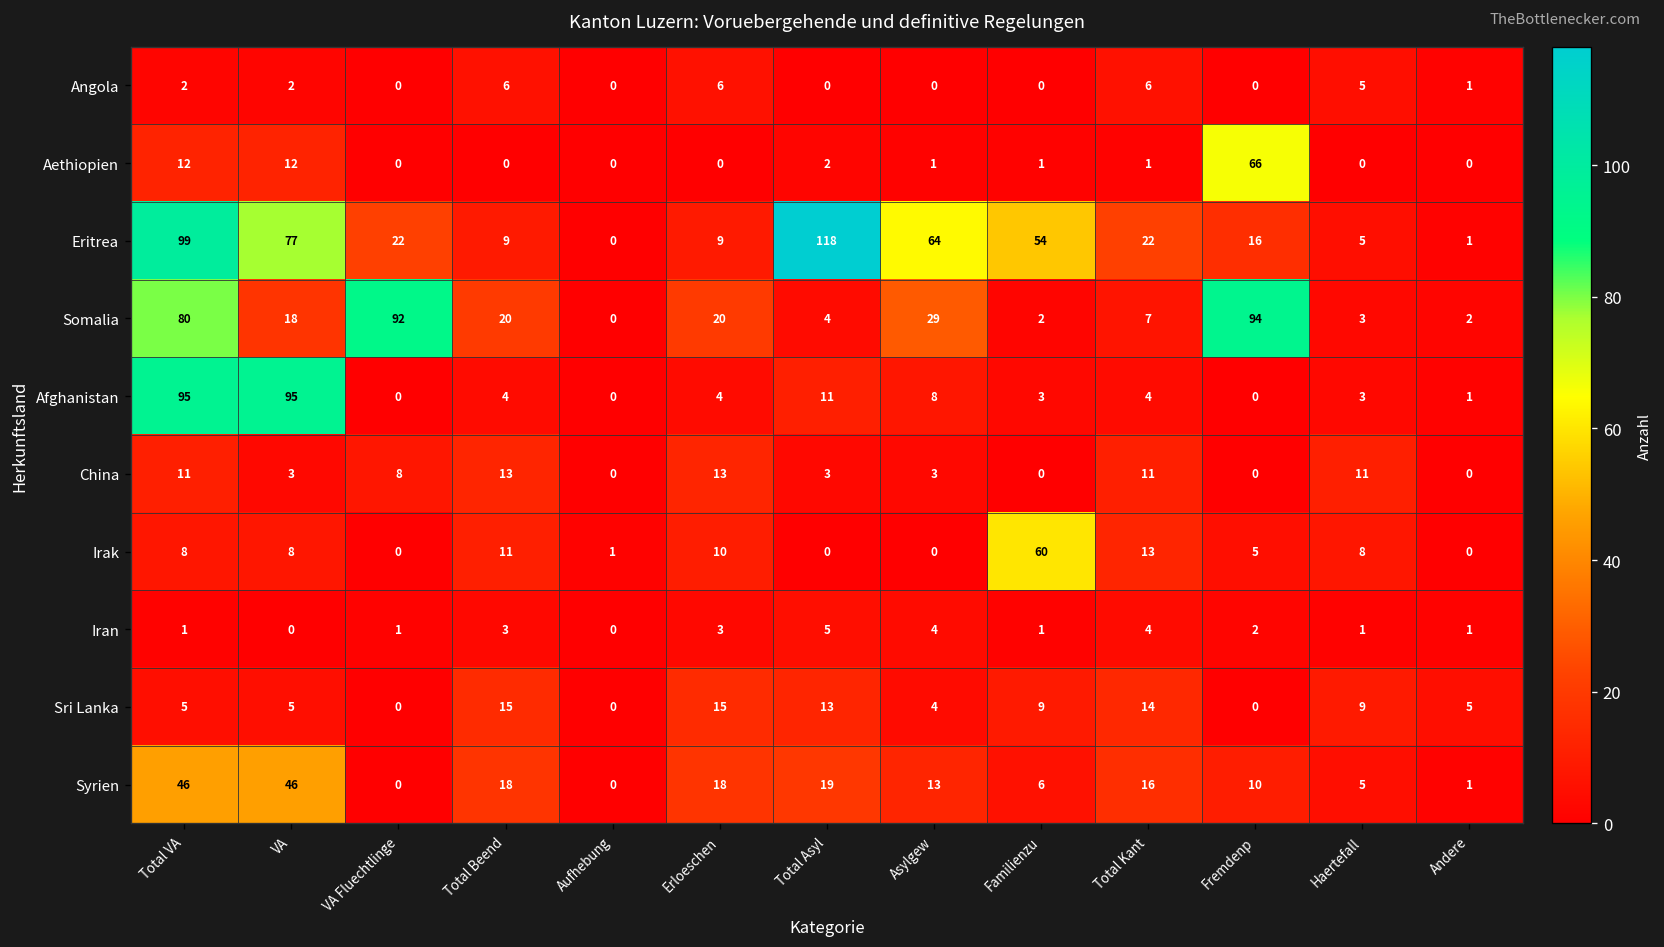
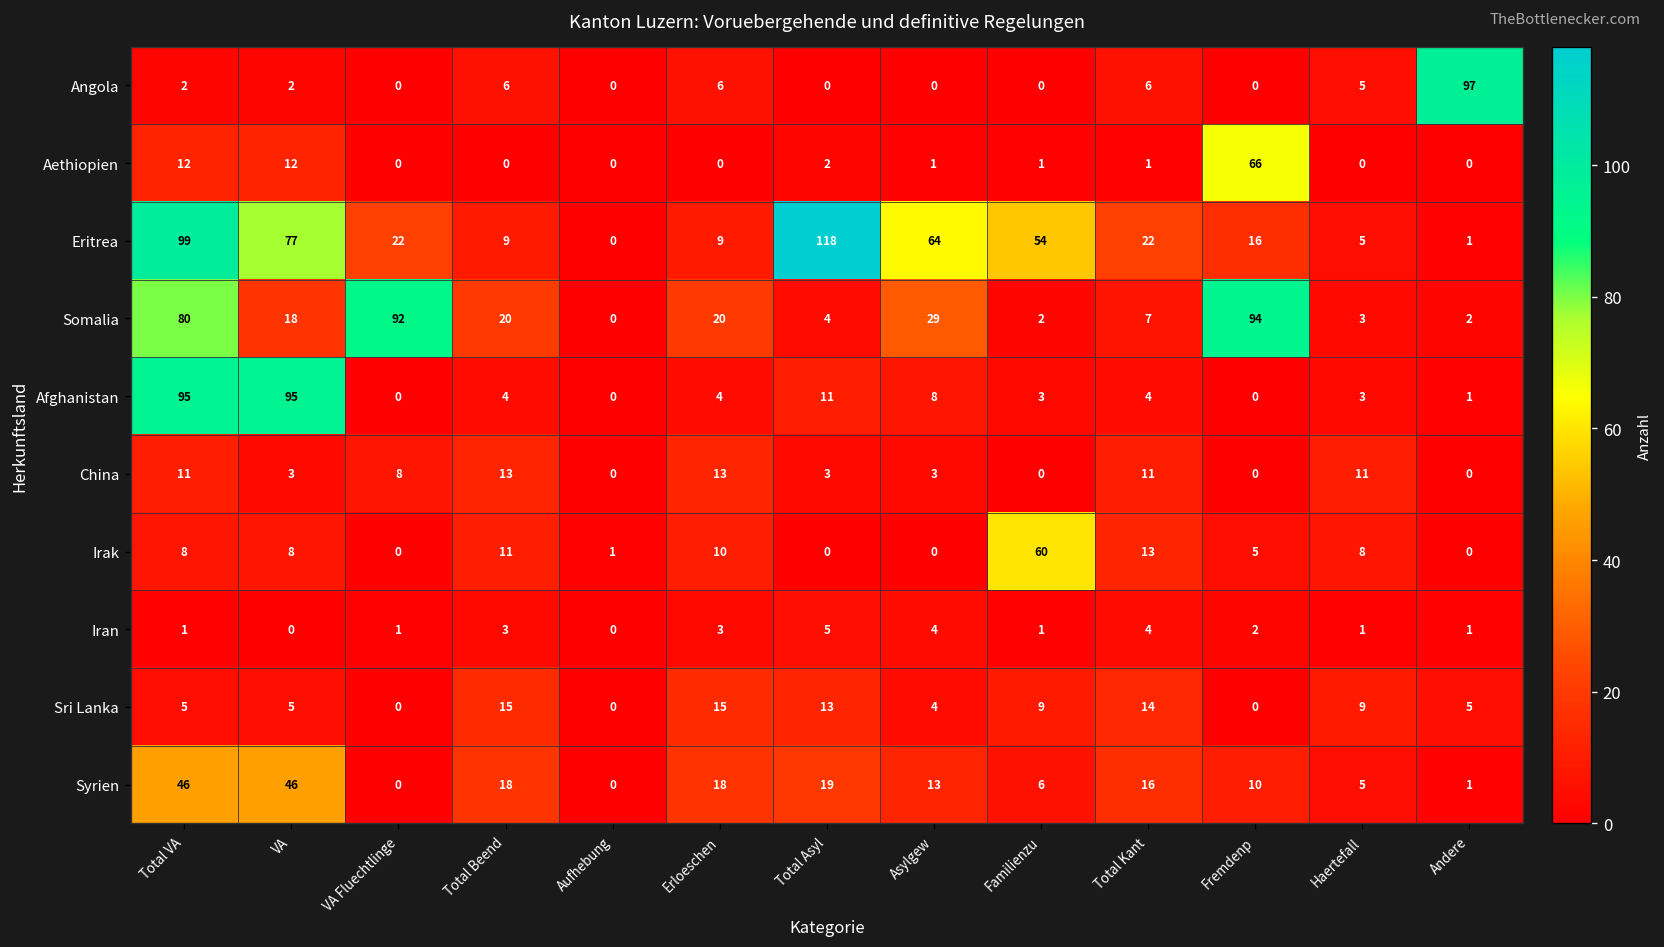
  {
    "Angola": {
      "Total VA": 2,
      "VA": 2,
      "VA Fluechtlinge": 0,
      "Total Beend": 6,
      "Aufhebung": 0,
      "Erloeschen": 6,
      "Total Asyl": 0,
      "Asylgew": 0,
      "Familienzu": 0,
      "Total Kant": 6,
      "Fremdenp": 0,
      "Haertefall": 5,
-     "Andere": 1
+     "Andere": 97
    },
    "Aethiopien": {
      "Total VA": 12,
      "VA": 12,
      "VA Fluechtlinge": 0,
      "Total Beend": 0,
      "Aufhebung": 0,
      "Erloeschen": 0,
      "Total Asyl": 2,
      "Asylgew": 1,
      "Familienzu": 1,
      "Total Kant": 1,
      "Fremdenp": 66,
      "Haertefall": 0,
      "Andere": 0
    },
    "Eritrea": {
      "Total VA": 99,
      "VA": 77,
      "VA Fluechtlinge": 22,
      "Total Beend": 9,
      "Aufhebung": 0,
      "Erloeschen": 9,
      "Total Asyl": 118,
      "Asylgew": 64,
      "Familienzu": 54,
      "Total Kant": 22,
      "Fremdenp": 16,
      "Haertefall": 5,
      "Andere": 1
    },
    "Somalia": {
      "Total VA": 80,
      "VA": 18,
      "VA Fluechtlinge": 92,
      "Total Beend": 20,
      "Aufhebung": 0,
      "Erloeschen": 20,
      "Total Asyl": 4,
      "Asylgew": 29,
      "Familienzu": 2,
      "Total Kant": 7,
      "Fremdenp": 94,
      "Haertefall": 3,
      "Andere": 2
    },
    "Afghanistan": {
      "Total VA": 95,
      "VA": 95,
      "VA Fluechtlinge": 0,
      "Total Beend": 4,
      "Aufhebung": 0,
      "Erloeschen": 4,
      "Total Asyl": 11,
      "Asylgew": 8,
      "Familienzu": 3,
      "Total Kant": 4,
      "Fremdenp": 0,
      "Haertefall": 3,
      "Andere": 1
    },
    "China": {
      "Total VA": 11,
      "VA": 3,
      "VA Fluechtlinge": 8,
      "Total Beend": 13,
      "Aufhebung": 0,
      "Erloeschen": 13,
      "Total Asyl": 3,
      "Asylgew": 3,
      "Familienzu": 0,
      "Total Kant": 11,
      "Fremdenp": 0,
      "Haertefall": 11,
      "Andere": 0
    },
    "Irak": {
      "Total VA": 8,
      "VA": 8,
      "VA Fluechtlinge": 0,
      "Total Beend": 11,
      "Aufhebung": 1,
      "Erloeschen": 10,
      "Total Asyl": 0,
      "Asylgew": 0,
      "Familienzu": 60,
      "Total Kant": 13,
      "Fremdenp": 5,
      "Haertefall": 8,
      "Andere": 0
    },
    "Iran": {
      "Total VA": 1,
      "VA": 0,
      "VA Fluechtlinge": 1,
      "Total Beend": 3,
      "Aufhebung": 0,
      "Erloeschen": 3,
      "Total Asyl": 5,
      "Asylgew": 4,
      "Familienzu": 1,
      "Total Kant": 4,
      "Fremdenp": 2,
      "Haertefall": 1,
      "Andere": 1
    },
    "Sri Lanka": {
      "Total VA": 5,
      "VA": 5,
      "VA Fluechtlinge": 0,
      "Total Beend": 15,
      "Aufhebung": 0,
      "Erloeschen": 15,
      "Total Asyl": 13,
      "Asylgew": 4,
      "Familienzu": 9,
      "Total Kant": 14,
      "Fremdenp": 0,
      "Haertefall": 9,
      "Andere": 5
    },
    "Syrien": {
      "Total VA": 46,
      "VA": 46,
      "VA Fluechtlinge": 0,
      "Total Beend": 18,
      "Aufhebung": 0,
      "Erloeschen": 18,
      "Total Asyl": 19,
      "Asylgew": 13,
      "Familienzu": 6,
      "Total Kant": 16,
      "Fremdenp": 10,
      "Haertefall": 5,
      "Andere": 1
    }
  }
